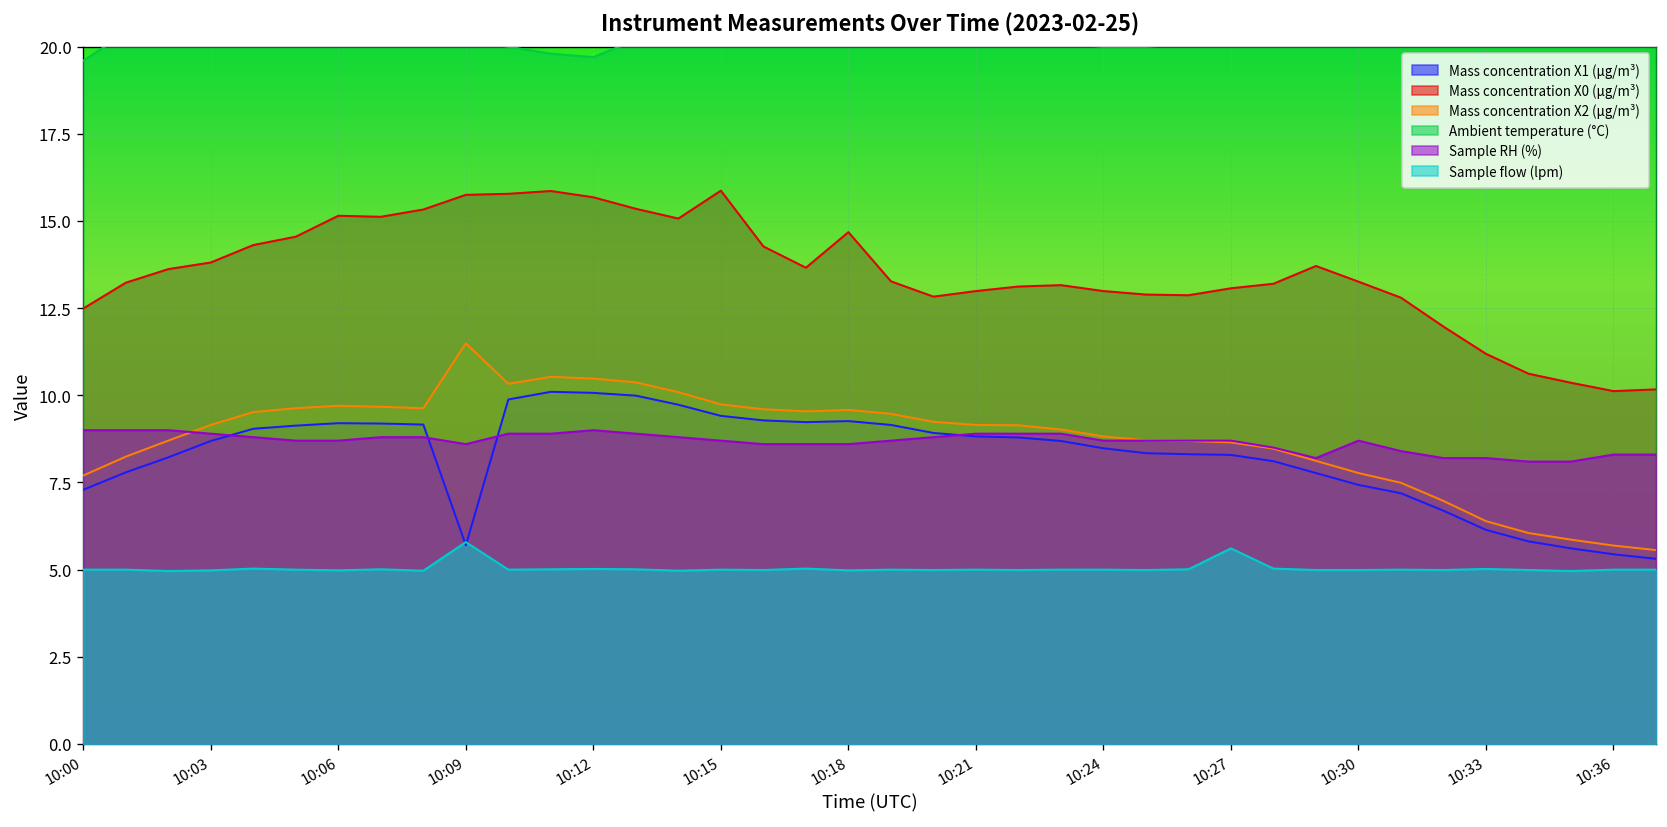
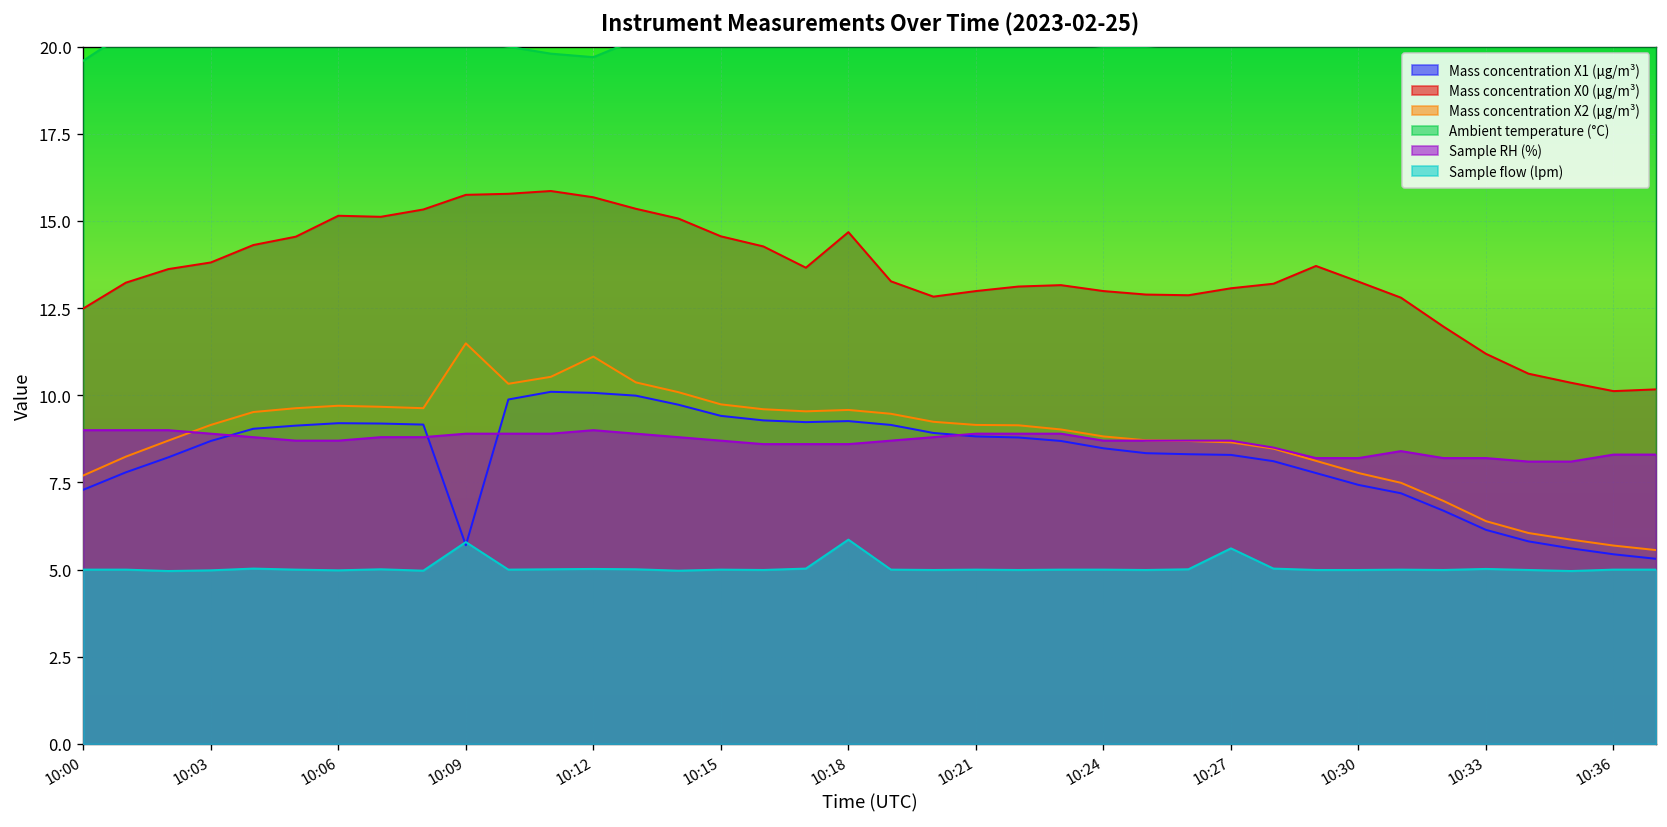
  {
    "Mass concentration X1 (μg/m³)": {
      "10:00": 7.3,
      "10:03": 8.7,
      "10:06": 9.2,
      "10:09": 5.7,
      "10:12": 10.1,
      "10:15": 9.4,
      "10:18": 9.3,
      "10:24": 8.5,
      "10:27": 8.3,
      "10:30": 7.4,
      "10:33": 6.1,
      "10:36": 5.4
    },
    "Mass concentration X0 (μg/m³)": {
      "10:00": 12.5,
      "10:03": 13.8,
      "10:06": 15.2,
      "10:09": 15.8,
      "10:12": 15.7,
-     "10:15": 15.9,
+     "10:15": 14.6,
      "10:18": 14.7,
      "10:21": 13.0,
      "10:24": 13.0,
      "10:27": 13.1,
      "10:30": 13.3,
      "10:33": 11.2,
      "10:36": 10.1
    },
    "Mass concentration X2 (μg/m³)": {
      "10:00": 7.7,
      "10:03": 9.2,
      "10:06": 9.7,
      "10:09": 11.5,
-     "10:12": 10.5,
+     "10:12": 11.1,
      "10:15": 9.7,
      "10:18": 9.6,
      "10:21": 9.2,
      "10:24": 8.8,
      "10:30": 7.8,
      "10:33": 6.4,
      "10:36": 5.7
    },
    "Ambient temperature (°C)": {
      "10:00": 19.6,
      "10:12": 19.7,
      "10:24": 20.0
    },
    "Sample RH (%)": {
      "10:00": 9.0,
      "10:03": 8.9,
      "10:06": 8.7,
-     "10:09": 8.6,
+     "10:09": 8.9,
      "10:12": 9.0,
      "10:15": 8.7,
      "10:18": 8.6,
      "10:24": 8.7,
-     "10:30": 8.7,
+     "10:30": 8.2,
      "10:33": 8.2,
      "10:36": 8.3
    },
    "Sample flow (lpm)": {
      "10:00": 5.0,
      "10:03": 5.0,
      "10:06": 5.0,
      "10:09": 5.8,
      "10:12": 5.0,
      "10:15": 5.0,
-     "10:18": 5.0,
+     "10:18": 5.9,
      "10:21": 5.0,
      "10:24": 5.0,
      "10:27": 5.6,
      "10:30": 5.0,
      "10:33": 5.0,
      "10:36": 5.0
    }
  }
